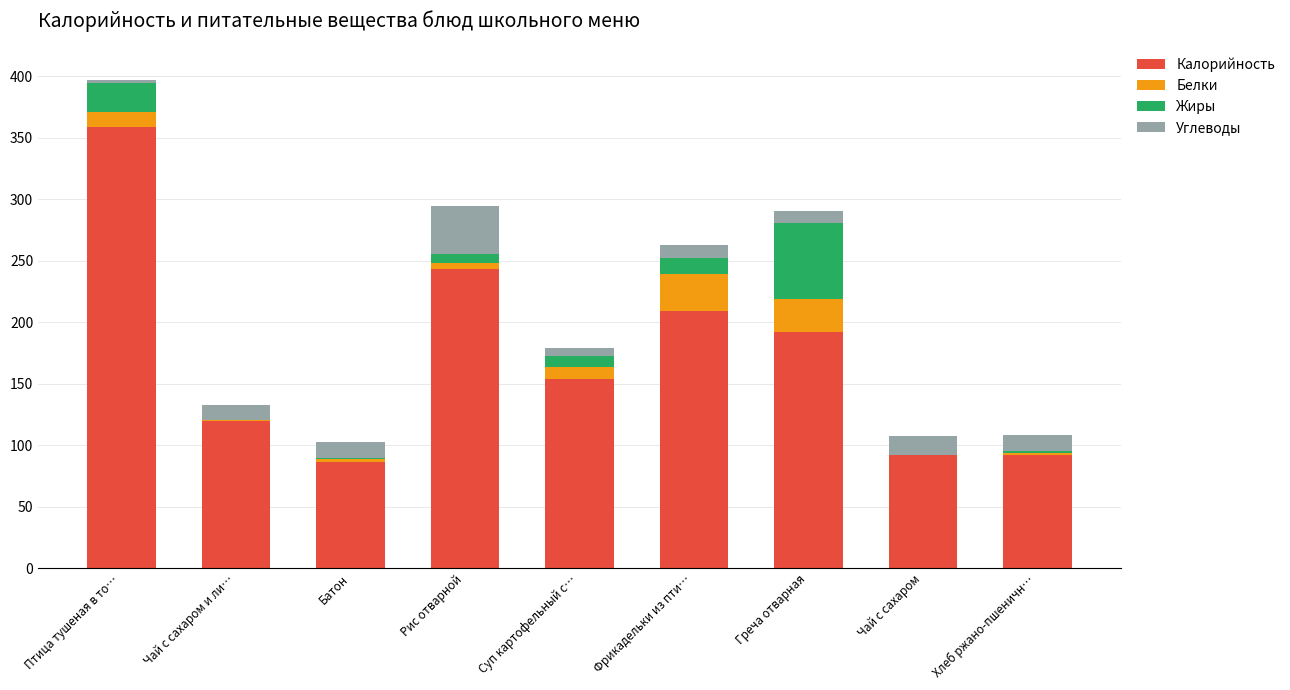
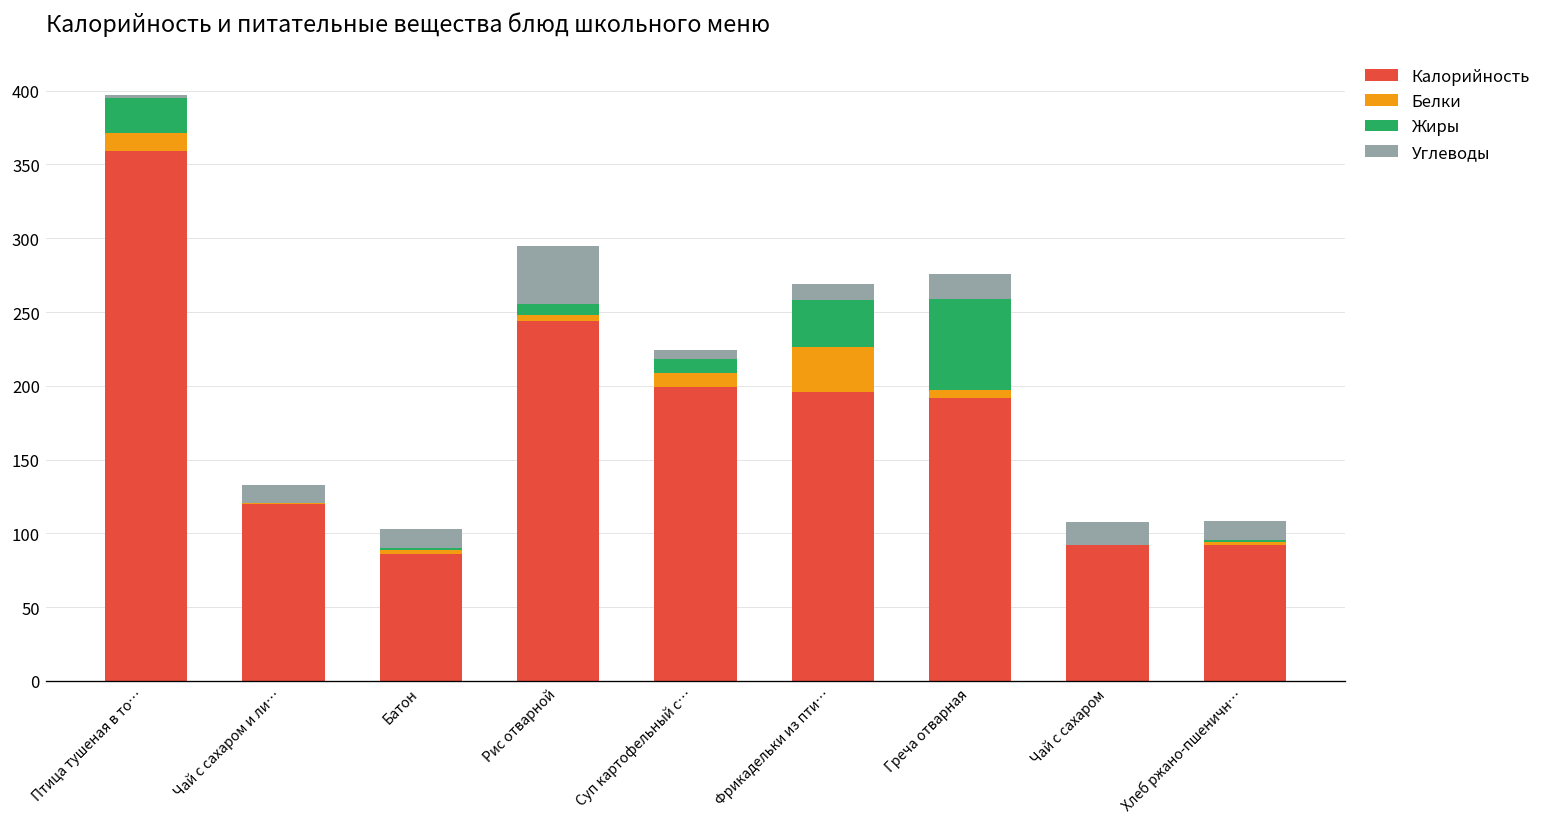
  {
    "Калорийность": {
      "Птица тушеная в то…": 359,
      "Чай с сахаром и ли…": 120,
      "Батон": 86,
      "Рис отварной": 244,
-     "Суп картофельный с…": 154,
-     "Фрикадельки из пти…": 209,
+     "Суп картофельный с…": 199,
+     "Фрикадельки из пти…": 196,
      "Греча отварная": 192,
      "Чай с сахаром": 92,
      "Хлеб ржано-пшеничн…": 92
    },
    "Белки": {
      "Птица тушеная в то…": 12,
      "Батон": 2,
      "Рис отварной": 4,
      "Суп картофельный с…": 10,
      "Фрикадельки из пти…": 30,
-     "Греча отварная": 27
+     "Греча отварная": 5
    },
    "Жиры": {
      "Птица тушеная в то…": 24,
      "Рис отварной": 8,
      "Суп картофельный с…": 9,
-     "Фрикадельки из пти…": 13,
+     "Фрикадельки из пти…": 32,
      "Греча отварная": 62
    },
    "Углеводы": {
      "Чай с сахаром и ли…": 12,
      "Батон": 13,
      "Рис отварной": 39,
      "Суп картофельный с…": 6,
      "Фрикадельки из пти…": 11,
-     "Греча отварная": 10,
+     "Греча отварная": 17,
      "Чай с сахаром": 15,
      "Хлеб ржано-пшеничн…": 13
    }
  }
